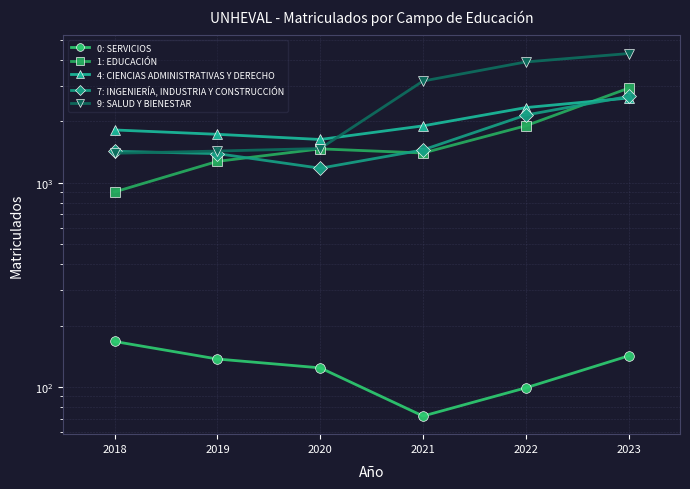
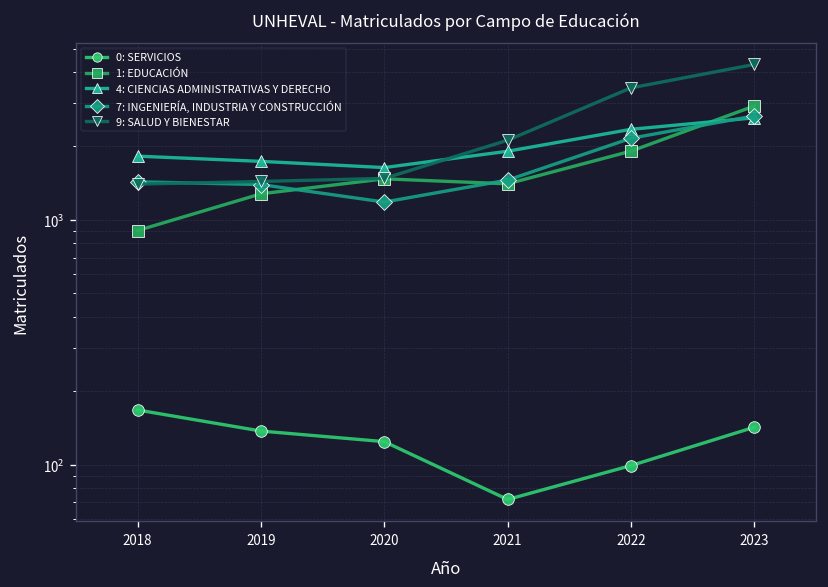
  {
    "9: SALUD Y BIENESTAR": {
-     "2021": 3200,
-     "2022": 3900,
+     "2021": 2100,
+     "2022": 3500,
      "2023": 4300
    }
  }
